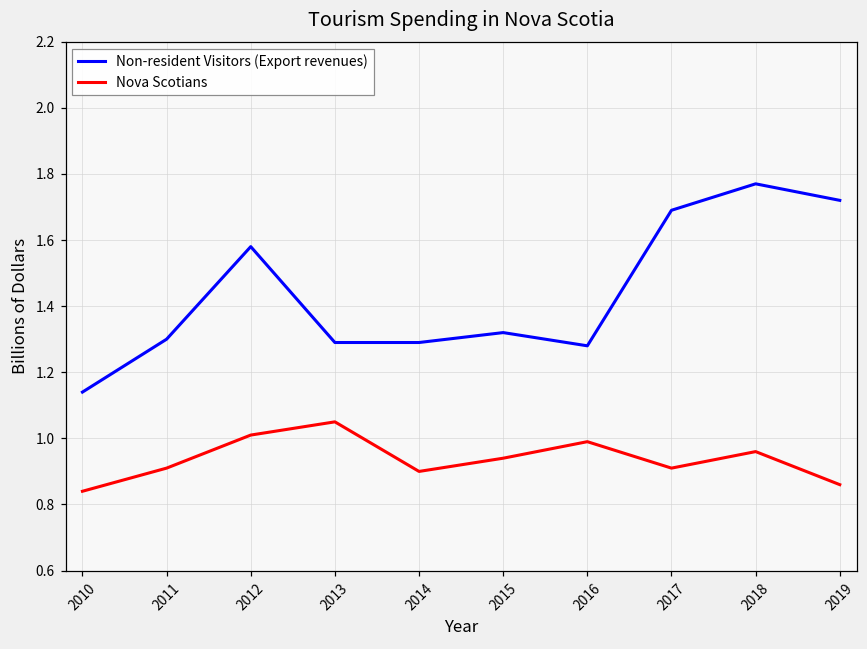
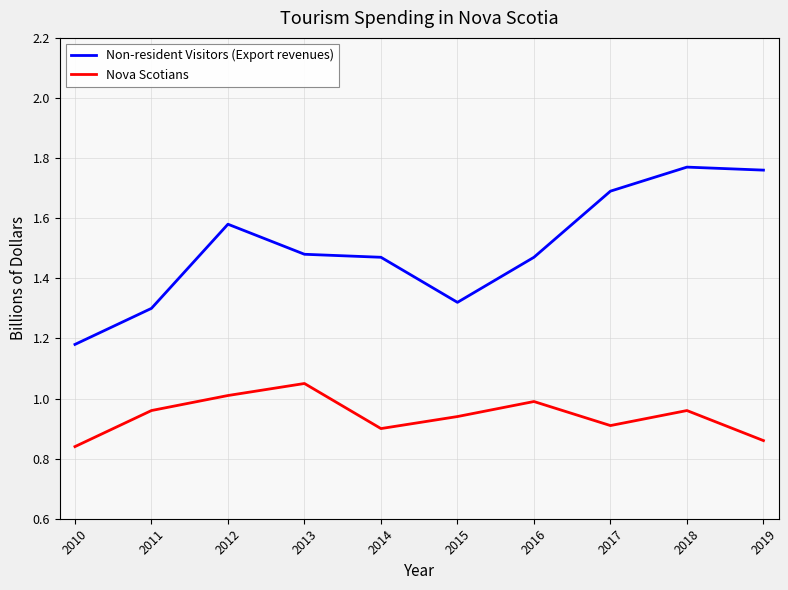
  {
    "Non-resident Visitors (Export revenues)": {
-     "2010": 1.14,
+     "2010": 1.18,
      "2011": 1.30,
      "2012": 1.58,
-     "2013": 1.29,
-     "2014": 1.29,
+     "2013": 1.48,
+     "2014": 1.47,
      "2015": 1.32,
-     "2016": 1.28,
+     "2016": 1.47,
      "2017": 1.69,
      "2018": 1.77,
-     "2019": 1.72
+     "2019": 1.76
    },
    "Nova Scotians": {
      "2010": 0.84,
-     "2011": 0.91,
+     "2011": 0.96,
      "2012": 1.01,
      "2013": 1.05,
      "2014": 0.90,
      "2015": 0.94,
      "2016": 0.99,
      "2017": 0.91,
      "2018": 0.96,
      "2019": 0.86
    }
  }
